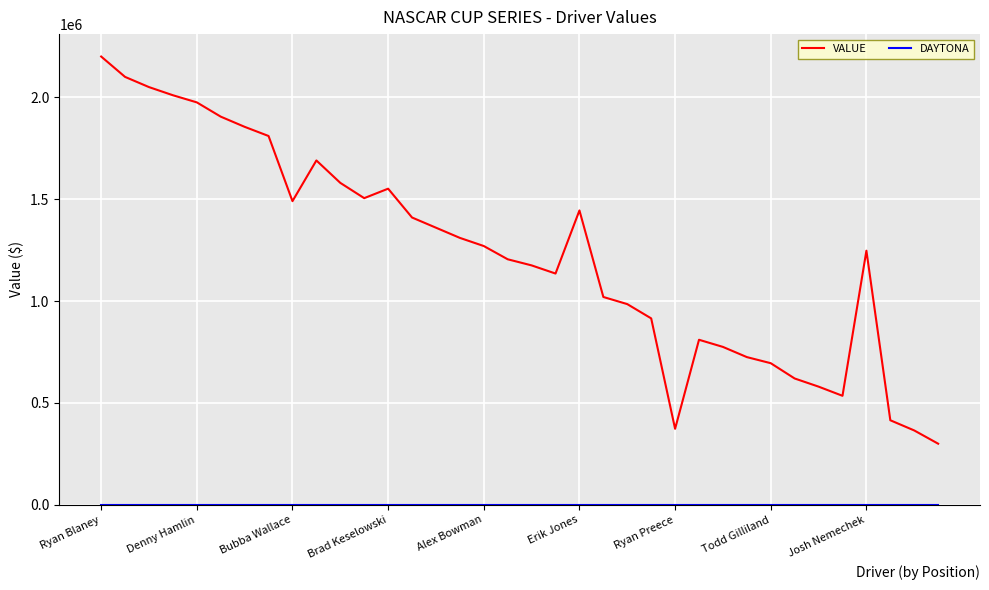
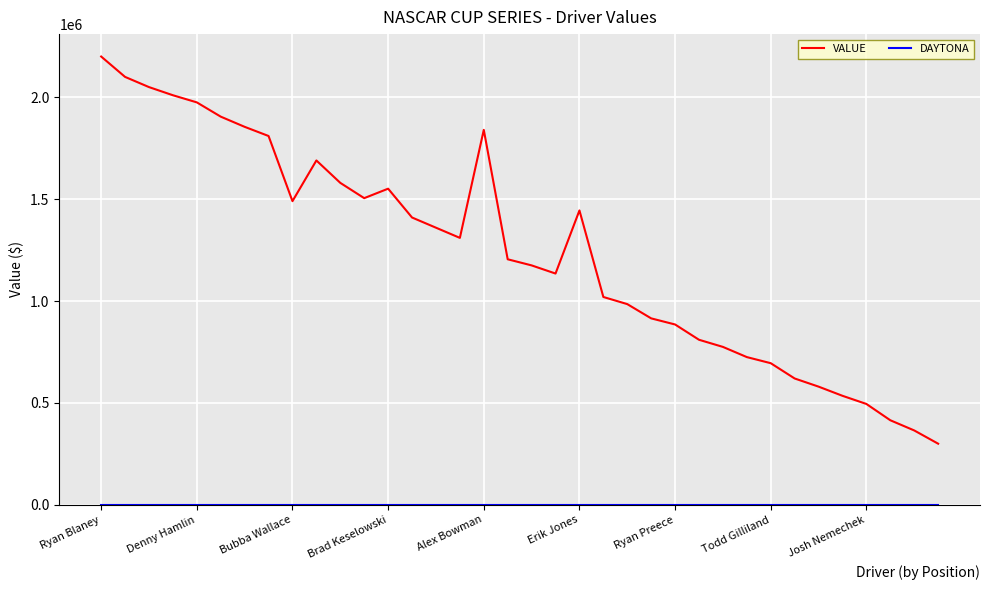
  {
    "VALUE": {
      "Ryan Blaney": 2200000,
      "Denny Hamlin": 1980000,
      "Bubba Wallace": 1490000,
      "Brad Keselowski": 1550000,
-     "Alex Bowman": 1270000,
+     "Alex Bowman": 1840000,
      "Erik Jones": 1440000,
-     "Ryan Preece": 370000,
+     "Ryan Preece": 890000,
      "Todd Gilliland": 700000,
-     "Josh Nemechek": 1250000
+     "Josh Nemechek": 500000
    },
    "DAYTONA": {
      "Ryan Blaney": 0,
      "Denny Hamlin": 0,
      "Bubba Wallace": 0,
      "Brad Keselowski": 0,
      "Alex Bowman": 0,
      "Erik Jones": 0,
      "Ryan Preece": 0,
      "Todd Gilliland": 0,
      "Josh Nemechek": 0
    }
  }
